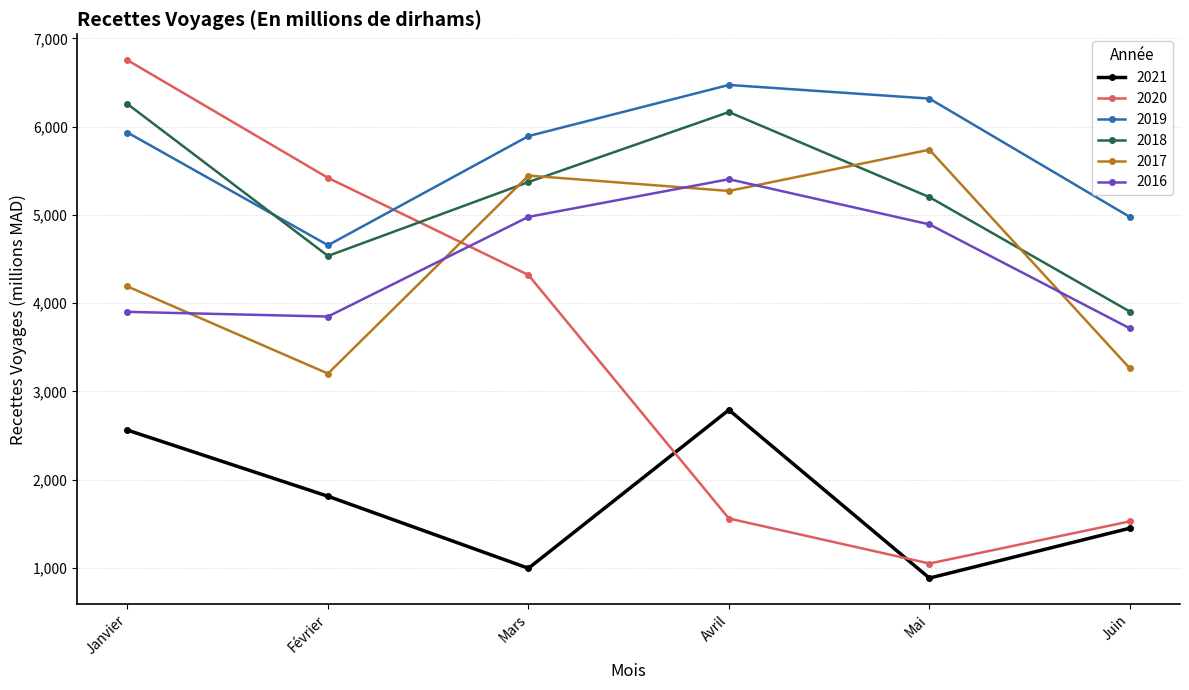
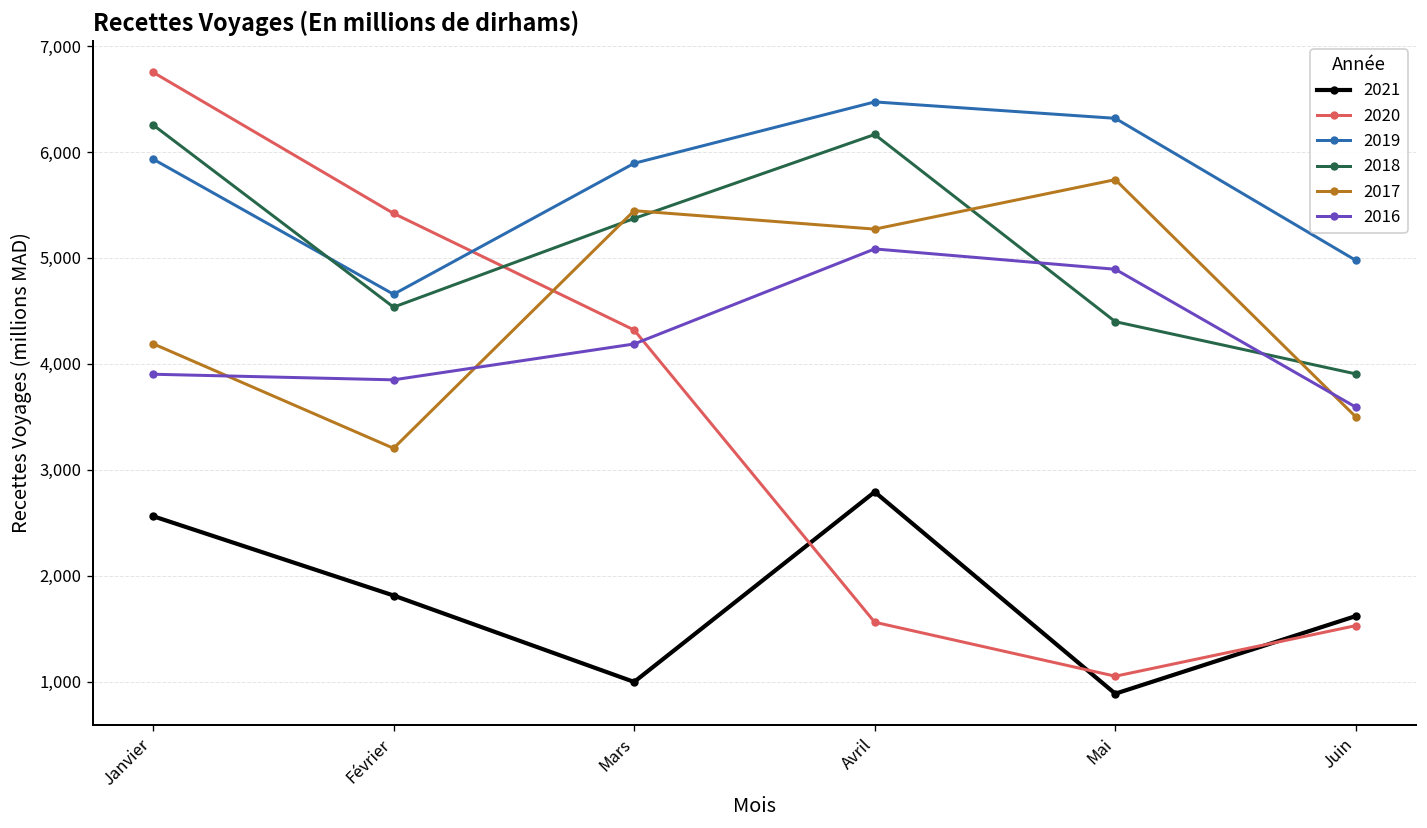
  {
    "2021": {
      "Janvier": "2,600",
      "Février": "1,800",
      "Mars": "1,000",
      "Avril": "2,800",
      "Mai": "900",
-     "Juin": "1,500"
+     "Juin": "1,600"
    },
    "2020": {
      "Janvier": "6,800",
      "Février": "5,400",
      "Mars": "4,300",
      "Avril": "1,600",
      "Mai": "1,100",
      "Juin": "1,500"
    },
    "2019": {
      "Janvier": "5,900",
      "Février": "4,700",
      "Mars": "5,900",
      "Avril": "6,500",
      "Mai": "6,300",
      "Juin": "5,000"
    },
    "2018": {
      "Janvier": "6,300",
      "Février": "4,500",
      "Mars": "5,400",
      "Avril": "6,200",
-     "Mai": "5,200",
+     "Mai": "4,400",
      "Juin": "3,900"
    },
    "2017": {
      "Janvier": "4,200",
      "Février": "3,200",
      "Mars": "5,400",
      "Avril": "5,300",
      "Mai": "5,700",
-     "Juin": "3,300"
+     "Juin": "3,500"
    },
    "2016": {
      "Janvier": "3,900",
      "Février": "3,800",
-     "Mars": "5,000",
-     "Avril": "5,400",
+     "Mars": "4,200",
+     "Avril": "5,100",
      "Mai": "4,900",
-     "Juin": "3,700"
+     "Juin": "3,600"
    }
  }
